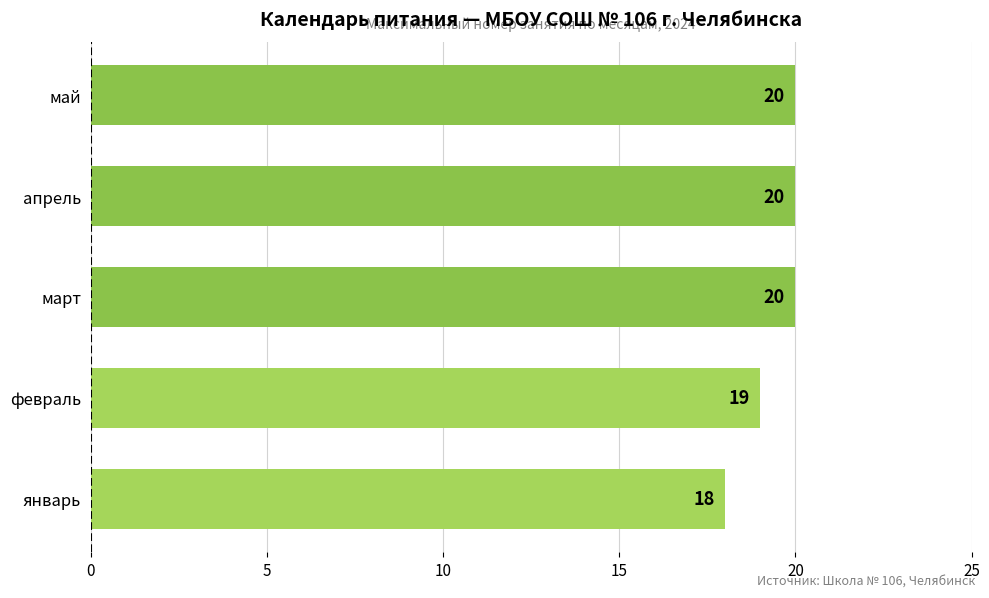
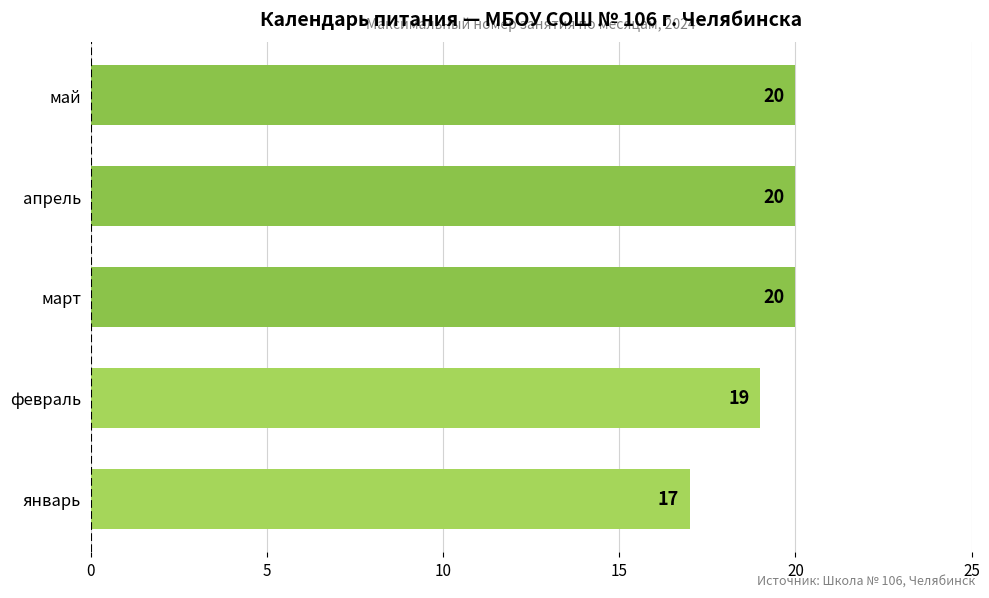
  {
    "май": 20,
    "апрель": 20,
    "март": 20,
    "февраль": 19,
-   "январь": 18
+   "январь": 17
  }
